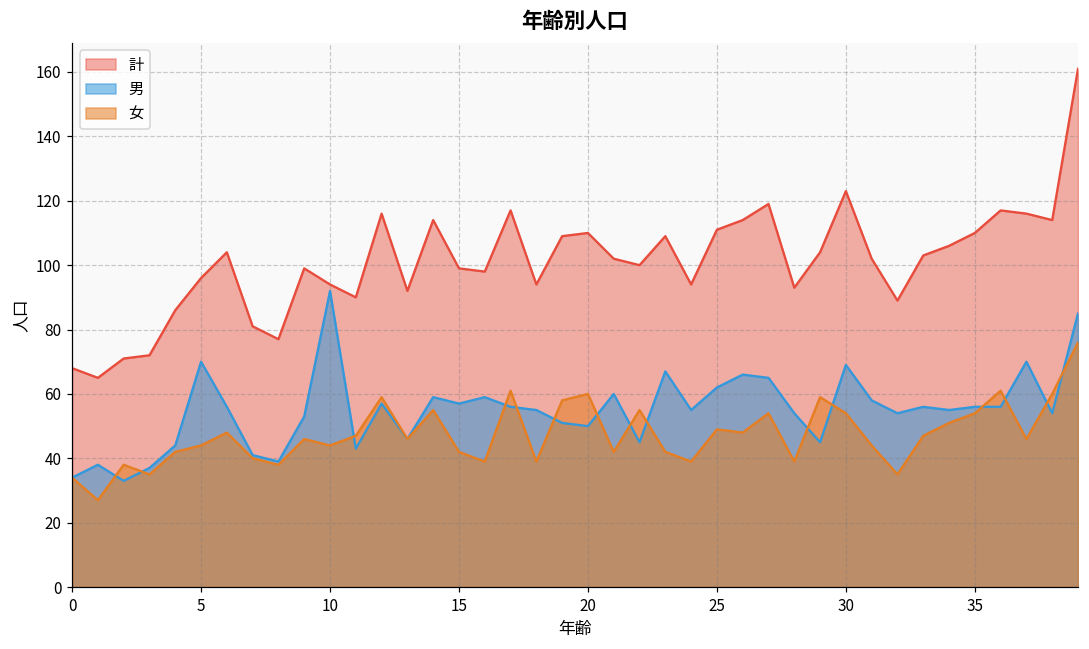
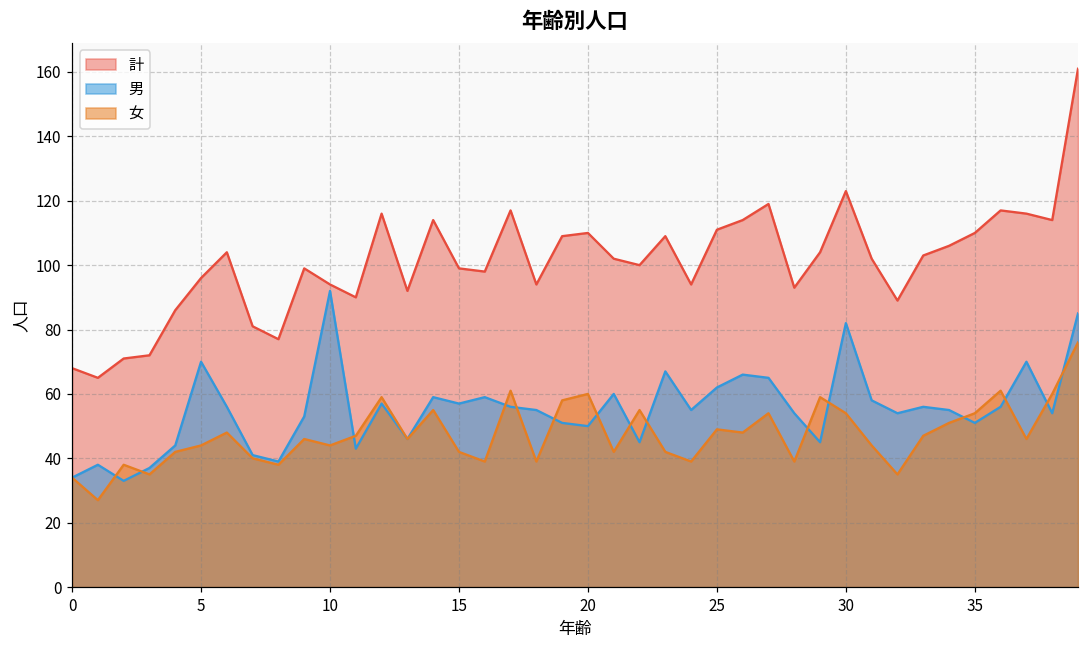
  {
    "男": {
      "5": 70,
      "10": 92,
      "15": 57,
      "20": 50,
      "25": 62,
-     "30": 69,
-     "35": 56
+     "30": 82,
+     "35": 51
    }
  }
